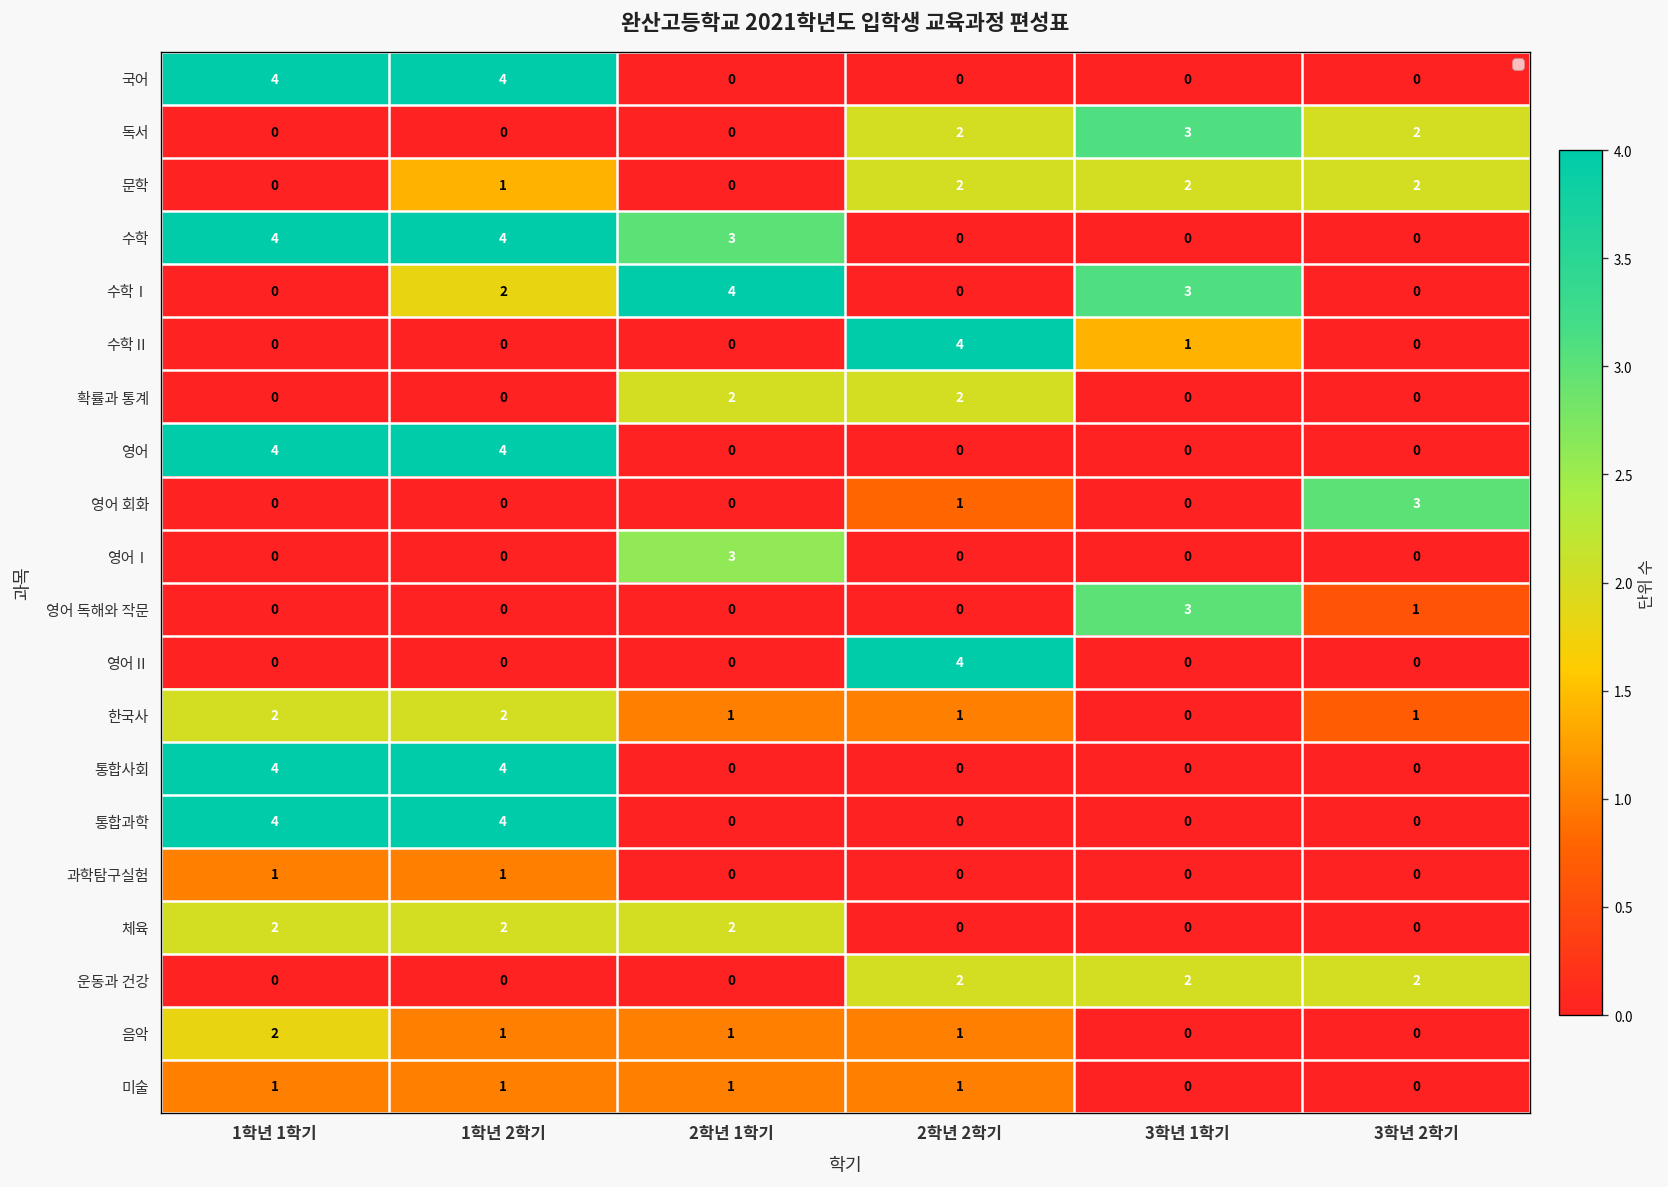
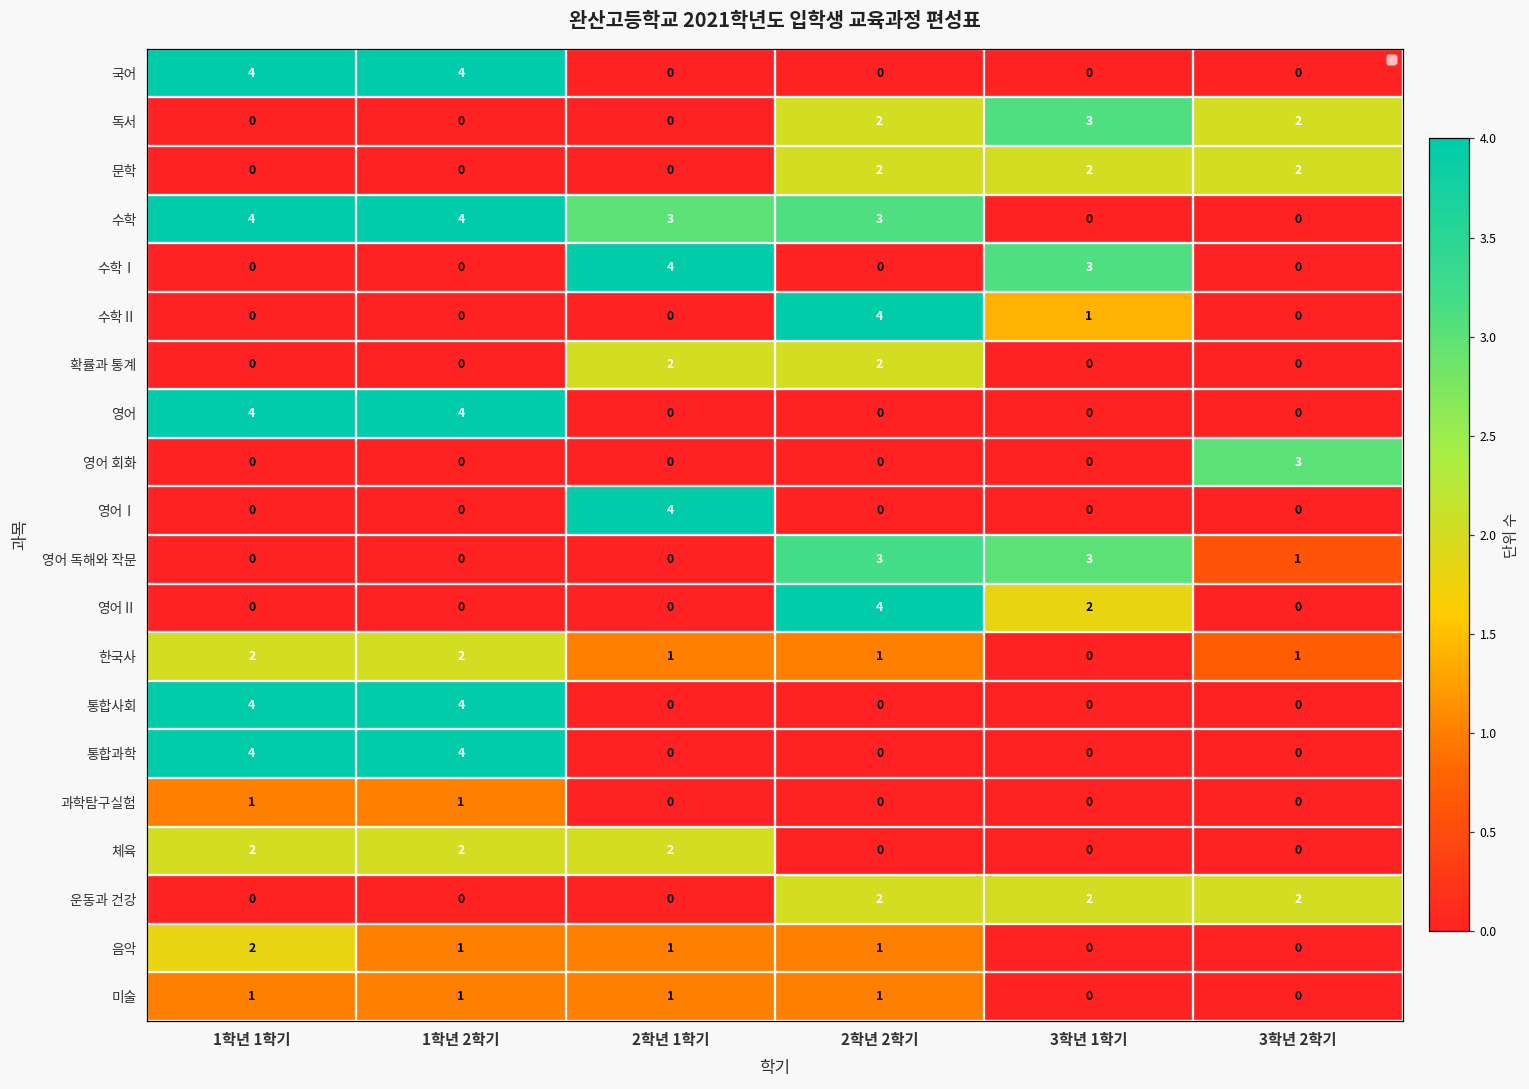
  {
    "국어": {
      "1학년 1학기": 4,
      "1학년 2학기": 4,
      "2학년 1학기": 0,
      "2학년 2학기": 0,
      "3학년 1학기": 0,
      "3학년 2학기": 0
    },
    "독서": {
      "1학년 1학기": 0,
      "1학년 2학기": 0,
      "2학년 1학기": 0,
      "2학년 2학기": 2,
      "3학년 1학기": 3,
      "3학년 2학기": 2
    },
    "문학": {
      "1학년 1학기": 0,
-     "1학년 2학기": 1,
+     "1학년 2학기": 0,
      "2학년 1학기": 0,
      "2학년 2학기": 2,
      "3학년 1학기": 2,
      "3학년 2학기": 2
    },
    "수학": {
      "1학년 1학기": 4,
      "1학년 2학기": 4,
      "2학년 1학기": 3,
-     "2학년 2학기": 0,
+     "2학년 2학기": 3,
      "3학년 1학기": 0,
      "3학년 2학기": 0
    },
    "수학Ⅰ": {
      "1학년 1학기": 0,
-     "1학년 2학기": 2,
+     "1학년 2학기": 0,
      "2학년 1학기": 4,
      "2학년 2학기": 0,
      "3학년 1학기": 3,
      "3학년 2학기": 0
    },
    "수학Ⅱ": {
      "1학년 1학기": 0,
      "1학년 2학기": 0,
      "2학년 1학기": 0,
      "2학년 2학기": 4,
      "3학년 1학기": 1,
      "3학년 2학기": 0
    },
    "확률과 통계": {
      "1학년 1학기": 0,
      "1학년 2학기": 0,
      "2학년 1학기": 2,
      "2학년 2학기": 2,
      "3학년 1학기": 0,
      "3학년 2학기": 0
    },
    "영어": {
      "1학년 1학기": 4,
      "1학년 2학기": 4,
      "2학년 1학기": 0,
      "2학년 2학기": 0,
      "3학년 1학기": 0,
      "3학년 2학기": 0
    },
    "영어 회화": {
      "1학년 1학기": 0,
      "1학년 2학기": 0,
      "2학년 1학기": 0,
-     "2학년 2학기": 1,
+     "2학년 2학기": 0,
      "3학년 1학기": 0,
      "3학년 2학기": 3
    },
    "영어Ⅰ": {
      "1학년 1학기": 0,
      "1학년 2학기": 0,
-     "2학년 1학기": 3,
+     "2학년 1학기": 4,
      "2학년 2학기": 0,
      "3학년 1학기": 0,
      "3학년 2학기": 0
    },
    "영어 독해와 작문": {
      "1학년 1학기": 0,
      "1학년 2학기": 0,
      "2학년 1학기": 0,
-     "2학년 2학기": 0,
+     "2학년 2학기": 3,
      "3학년 1학기": 3,
      "3학년 2학기": 1
    },
    "영어Ⅱ": {
      "1학년 1학기": 0,
      "1학년 2학기": 0,
      "2학년 1학기": 0,
      "2학년 2학기": 4,
-     "3학년 1학기": 0,
+     "3학년 1학기": 2,
      "3학년 2학기": 0
    },
    "한국사": {
      "1학년 1학기": 2,
      "1학년 2학기": 2,
      "2학년 1학기": 1,
      "2학년 2학기": 1,
      "3학년 1학기": 0,
      "3학년 2학기": 1
    },
    "통합사회": {
      "1학년 1학기": 4,
      "1학년 2학기": 4,
      "2학년 1학기": 0,
      "2학년 2학기": 0,
      "3학년 1학기": 0,
      "3학년 2학기": 0
    },
    "통합과학": {
      "1학년 1학기": 4,
      "1학년 2학기": 4,
      "2학년 1학기": 0,
      "2학년 2학기": 0,
      "3학년 1학기": 0,
      "3학년 2학기": 0
    },
    "과학탐구실험": {
      "1학년 1학기": 1,
      "1학년 2학기": 1,
      "2학년 1학기": 0,
      "2학년 2학기": 0,
      "3학년 1학기": 0,
      "3학년 2학기": 0
    },
    "체육": {
      "1학년 1학기": 2,
      "1학년 2학기": 2,
      "2학년 1학기": 2,
      "2학년 2학기": 0,
      "3학년 1학기": 0,
      "3학년 2학기": 0
    },
    "운동과 건강": {
      "1학년 1학기": 0,
      "1학년 2학기": 0,
      "2학년 1학기": 0,
      "2학년 2학기": 2,
      "3학년 1학기": 2,
      "3학년 2학기": 2
    },
    "음악": {
      "1학년 1학기": 2,
      "1학년 2학기": 1,
      "2학년 1학기": 1,
      "2학년 2학기": 1,
      "3학년 1학기": 0,
      "3학년 2학기": 0
    },
    "미술": {
      "1학년 1학기": 1,
      "1학년 2학기": 1,
      "2학년 1학기": 1,
      "2학년 2학기": 1,
      "3학년 1학기": 0,
      "3학년 2학기": 0
    }
  }
